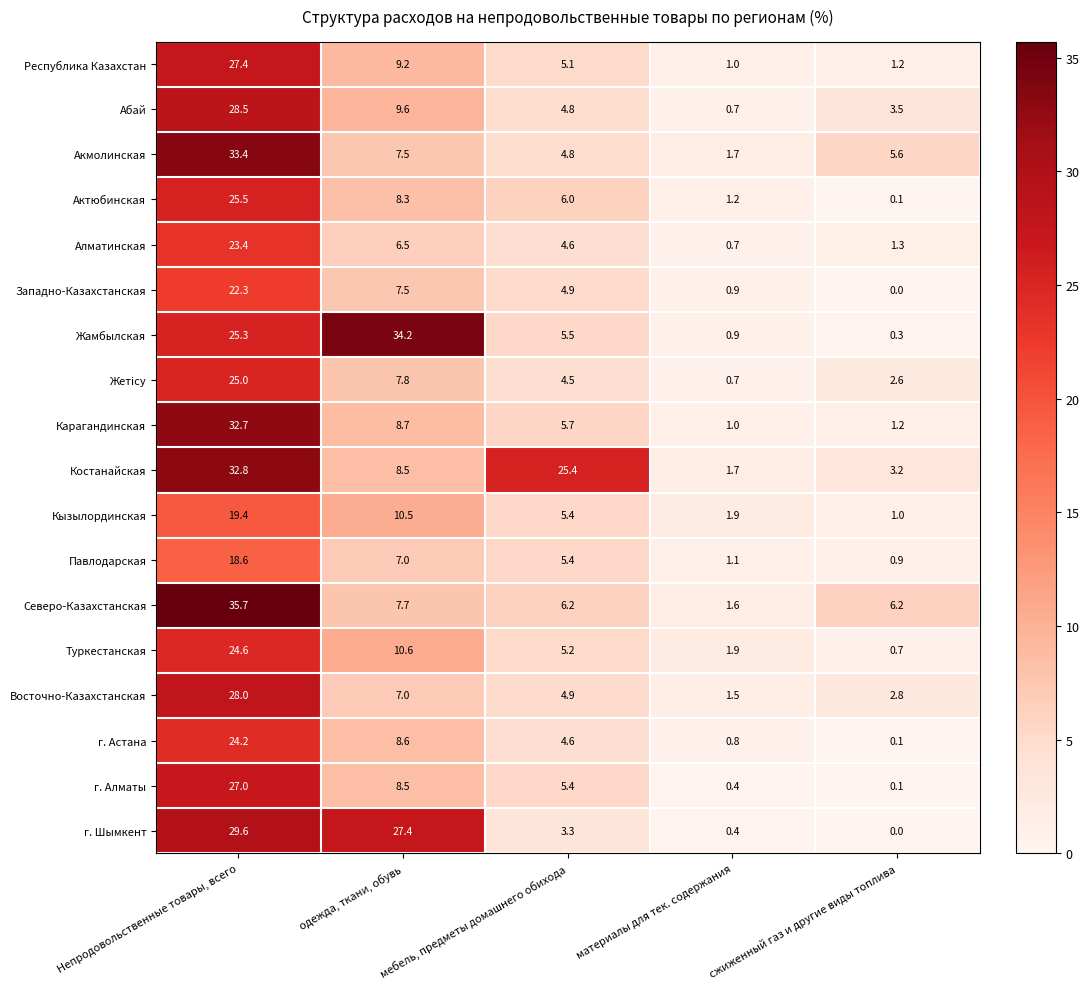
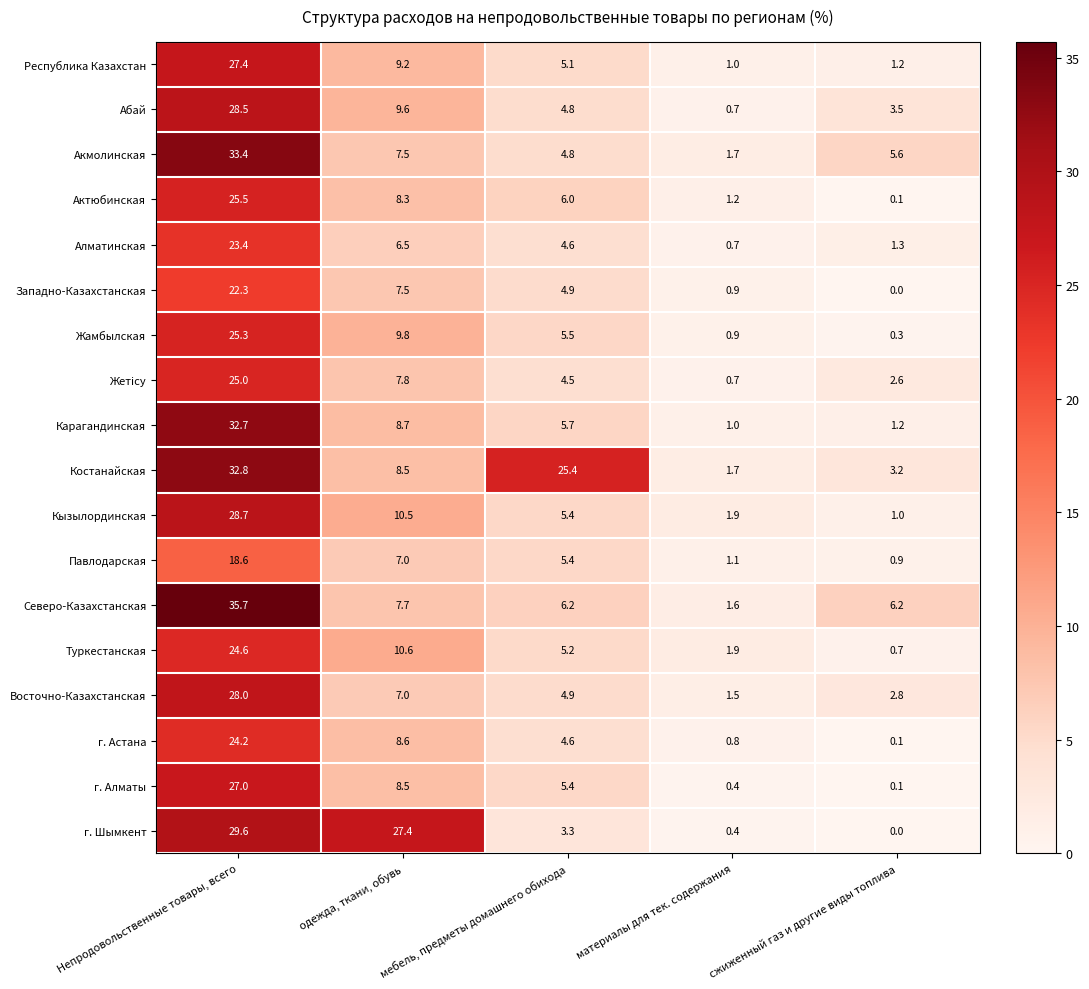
  {
    "Республика Казахстан": {
      "Непродовольственные товары, всего": 27.4,
      "одежда, ткани, обувь": 9.2,
      "мебель, предметы домашнего обихода": 5.1,
      "материалы для тек. содержания": 1.0,
      "сжиженный газ и другие виды топлива": 1.2
    },
    "Абай": {
      "Непродовольственные товары, всего": 28.5,
      "одежда, ткани, обувь": 9.6,
      "мебель, предметы домашнего обихода": 4.8,
      "материалы для тек. содержания": 0.7,
      "сжиженный газ и другие виды топлива": 3.5
    },
    "Акмолинская": {
      "Непродовольственные товары, всего": 33.4,
      "одежда, ткани, обувь": 7.5,
      "мебель, предметы домашнего обихода": 4.8,
      "материалы для тек. содержания": 1.7,
      "сжиженный газ и другие виды топлива": 5.6
    },
    "Актюбинская": {
      "Непродовольственные товары, всего": 25.5,
      "одежда, ткани, обувь": 8.3,
      "мебель, предметы домашнего обихода": 6.0,
      "материалы для тек. содержания": 1.2,
      "сжиженный газ и другие виды топлива": 0.1
    },
    "Алматинская": {
      "Непродовольственные товары, всего": 23.4,
      "одежда, ткани, обувь": 6.5,
      "мебель, предметы домашнего обихода": 4.6,
      "материалы для тек. содержания": 0.7,
      "сжиженный газ и другие виды топлива": 1.3
    },
    "Западно-Казахстанская": {
      "Непродовольственные товары, всего": 22.3,
      "одежда, ткани, обувь": 7.5,
      "мебель, предметы домашнего обихода": 4.9,
      "материалы для тек. содержания": 0.9,
      "сжиженный газ и другие виды топлива": 0.0
    },
    "Жамбылская": {
      "Непродовольственные товары, всего": 25.3,
-     "одежда, ткани, обувь": 34.2,
+     "одежда, ткани, обувь": 9.8,
      "мебель, предметы домашнего обихода": 5.5,
      "материалы для тек. содержания": 0.9,
      "сжиженный газ и другие виды топлива": 0.3
    },
    "Жетісу": {
      "Непродовольственные товары, всего": 25.0,
      "одежда, ткани, обувь": 7.8,
      "мебель, предметы домашнего обихода": 4.5,
      "материалы для тек. содержания": 0.7,
      "сжиженный газ и другие виды топлива": 2.6
    },
    "Карагандинская": {
      "Непродовольственные товары, всего": 32.7,
      "одежда, ткани, обувь": 8.7,
      "мебель, предметы домашнего обихода": 5.7,
      "материалы для тек. содержания": 1.0,
      "сжиженный газ и другие виды топлива": 1.2
    },
    "Костанайская": {
      "Непродовольственные товары, всего": 32.8,
      "одежда, ткани, обувь": 8.5,
      "мебель, предметы домашнего обихода": 25.4,
      "материалы для тек. содержания": 1.7,
      "сжиженный газ и другие виды топлива": 3.2
    },
    "Кызылординская": {
-     "Непродовольственные товары, всего": 19.4,
+     "Непродовольственные товары, всего": 28.7,
      "одежда, ткани, обувь": 10.5,
      "мебель, предметы домашнего обихода": 5.4,
      "материалы для тек. содержания": 1.9,
      "сжиженный газ и другие виды топлива": 1.0
    },
    "Павлодарская": {
      "Непродовольственные товары, всего": 18.6,
      "одежда, ткани, обувь": 7.0,
      "мебель, предметы домашнего обихода": 5.4,
      "материалы для тек. содержания": 1.1,
      "сжиженный газ и другие виды топлива": 0.9
    },
    "Северо-Казахстанская": {
      "Непродовольственные товары, всего": 35.7,
      "одежда, ткани, обувь": 7.7,
      "мебель, предметы домашнего обихода": 6.2,
      "материалы для тек. содержания": 1.6,
      "сжиженный газ и другие виды топлива": 6.2
    },
    "Туркестанская": {
      "Непродовольственные товары, всего": 24.6,
      "одежда, ткани, обувь": 10.6,
      "мебель, предметы домашнего обихода": 5.2,
      "материалы для тек. содержания": 1.9,
      "сжиженный газ и другие виды топлива": 0.7
    },
    "Восточно-Казахстанская": {
      "Непродовольственные товары, всего": 28.0,
      "одежда, ткани, обувь": 7.0,
      "мебель, предметы домашнего обихода": 4.9,
      "материалы для тек. содержания": 1.5,
      "сжиженный газ и другие виды топлива": 2.8
    },
    "г. Астана": {
      "Непродовольственные товары, всего": 24.2,
      "одежда, ткани, обувь": 8.6,
      "мебель, предметы домашнего обихода": 4.6,
      "материалы для тек. содержания": 0.8,
      "сжиженный газ и другие виды топлива": 0.1
    },
    "г. Алматы": {
      "Непродовольственные товары, всего": 27.0,
      "одежда, ткани, обувь": 8.5,
      "мебель, предметы домашнего обихода": 5.4,
      "материалы для тек. содержания": 0.4,
      "сжиженный газ и другие виды топлива": 0.1
    },
    "г. Шымкент": {
      "Непродовольственные товары, всего": 29.6,
      "одежда, ткани, обувь": 27.4,
      "мебель, предметы домашнего обихода": 3.3,
      "материалы для тек. содержания": 0.4,
      "сжиженный газ и другие виды топлива": 0.0
    }
  }
